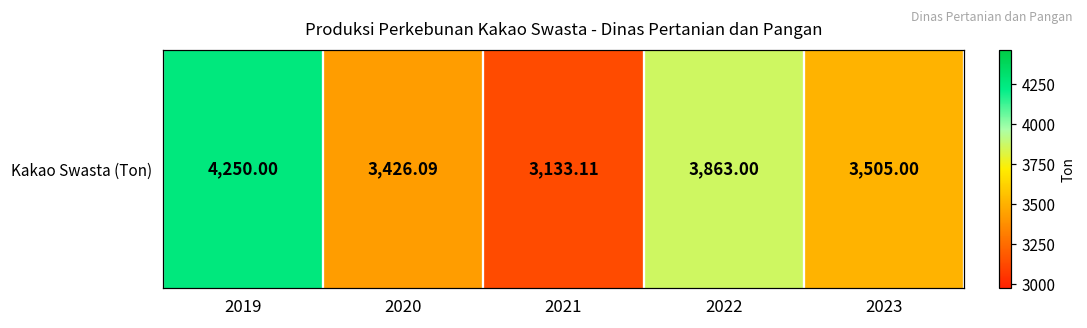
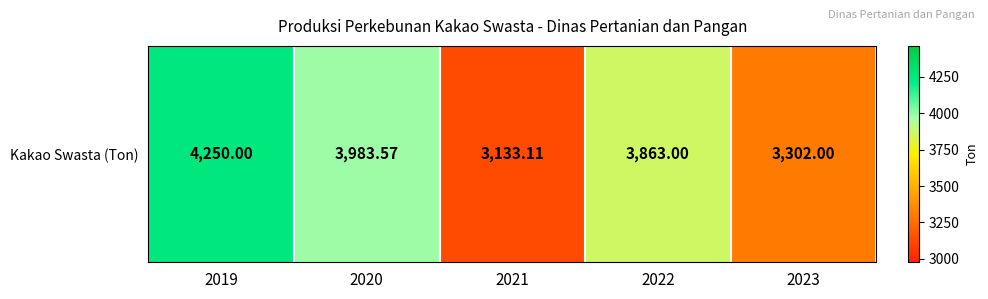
  {
    "Kakao Swasta (Ton)": {
      "2019": "4,250.00",
-     "2020": "3,426.09",
+     "2020": "3,983.57",
      "2021": "3,133.11",
      "2022": "3,863.00",
-     "2023": "3,505.00"
+     "2023": "3,302.00"
    }
  }
